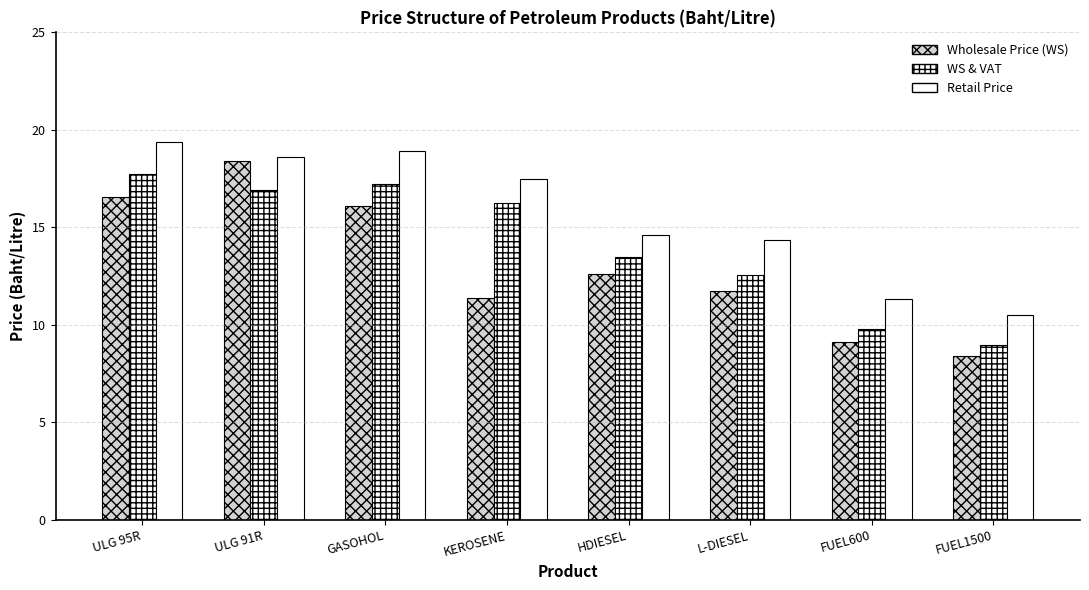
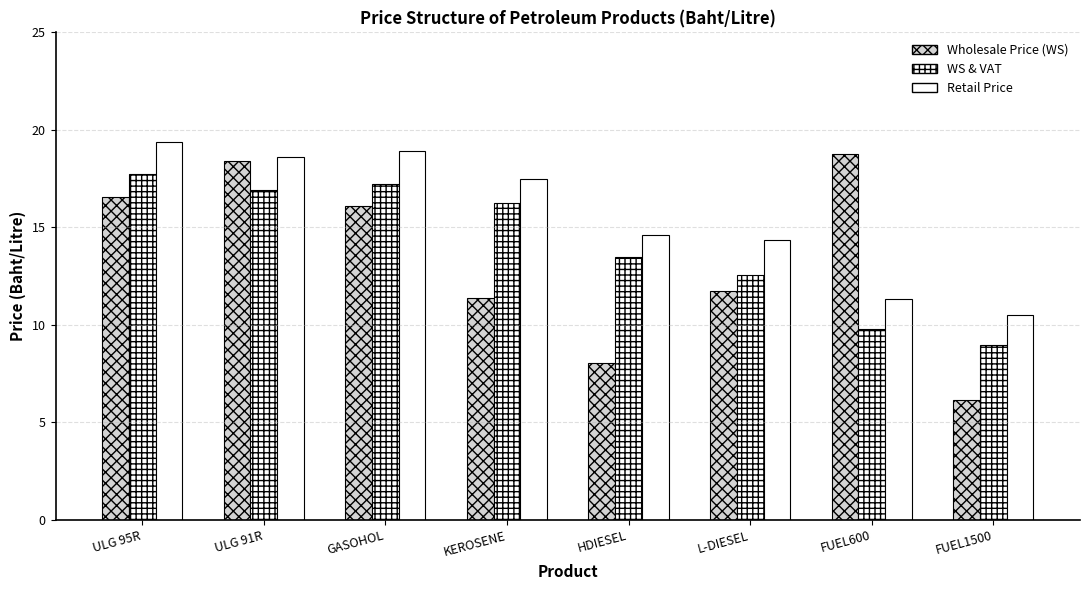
  {
    "Wholesale Price (WS)": {
      "ULG 95R": 16.6,
      "ULG 91R": 18.4,
      "GASOHOL": 16.1,
      "KEROSENE": 11.4,
-     "HDIESEL": 12.6,
+     "HDIESEL": 8.1,
      "L-DIESEL": 11.7,
-     "FUEL600": 9.1,
-     "FUEL1500": 8.4
+     "FUEL600": 18.7,
+     "FUEL1500": 6.1
    }
  }
